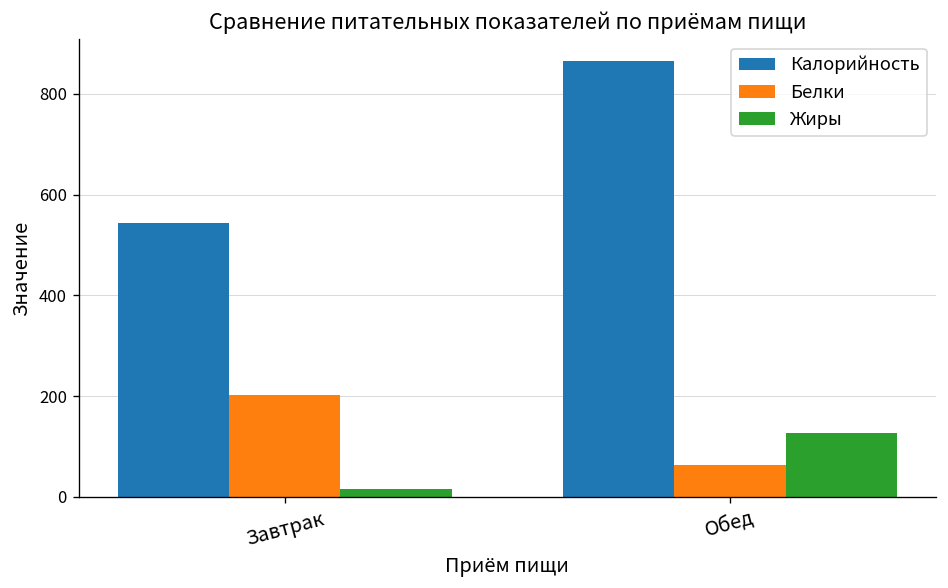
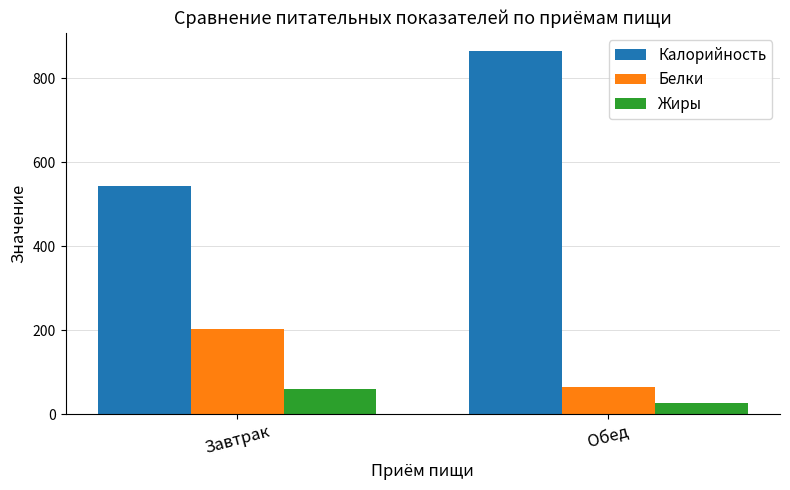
  {
    "Калорийность": {
      "Завтрак": 540,
      "Обед": 860
    },
    "Белки": {
      "Завтрак": 200,
      "Обед": 60
    },
    "Жиры": {
-     "Завтрак": 20,
-     "Обед": 130
+     "Завтрак": 60,
+     "Обед": 30
    }
  }
